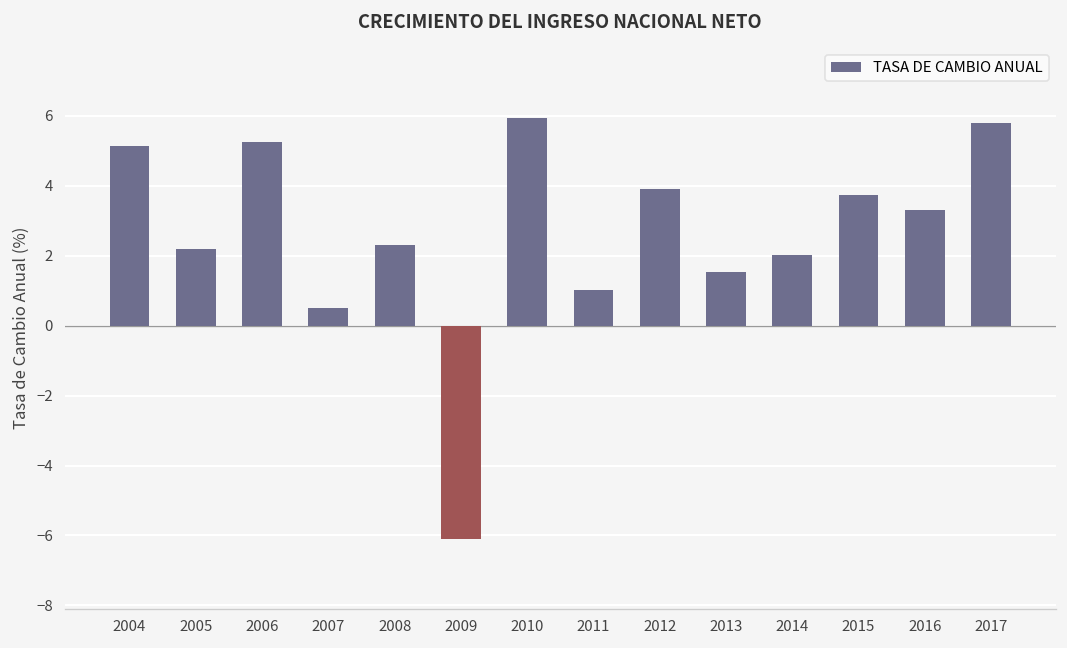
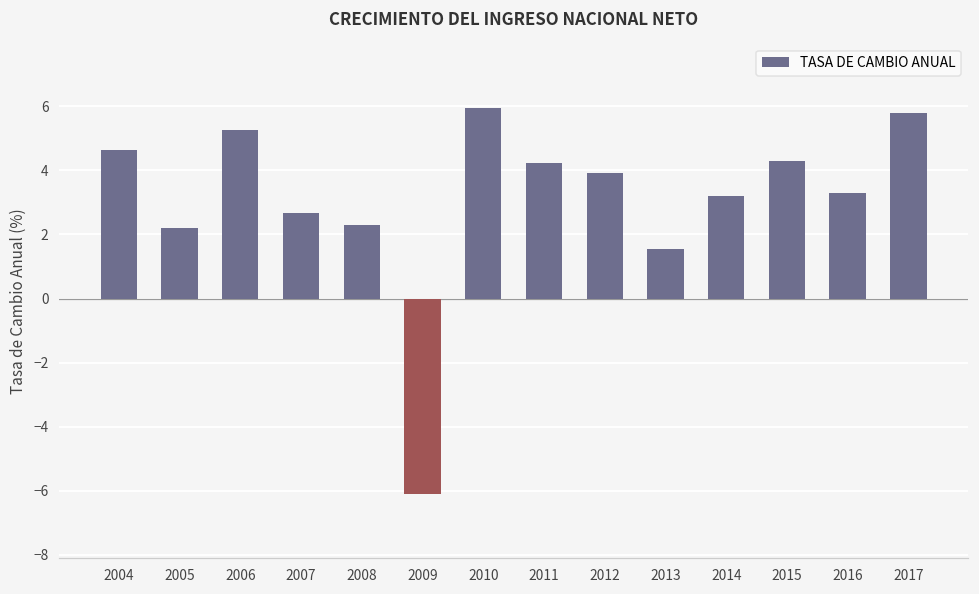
  {
-   "2004": 5.1,
+   "2004": 4.6,
    "2005": 2.2,
    "2006": 5.2,
-   "2007": 0.5,
+   "2007": 2.7,
    "2008": 2.3,
    "2009": -6.1,
    "2010": 6.0,
-   "2011": 1.0,
+   "2011": 4.2,
    "2012": 3.9,
    "2013": 1.5,
-   "2014": 2.0,
-   "2015": 3.7,
+   "2014": 3.2,
+   "2015": 4.3,
    "2016": 3.3,
    "2017": 5.8
  }
